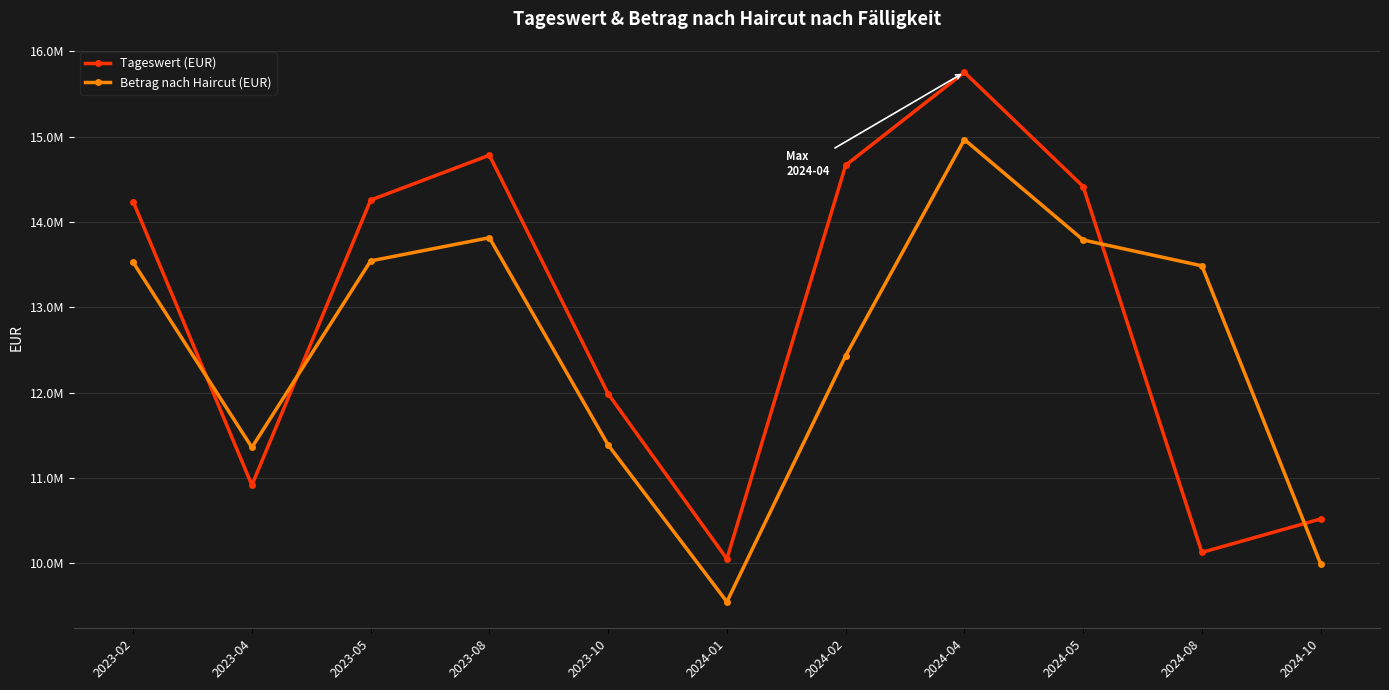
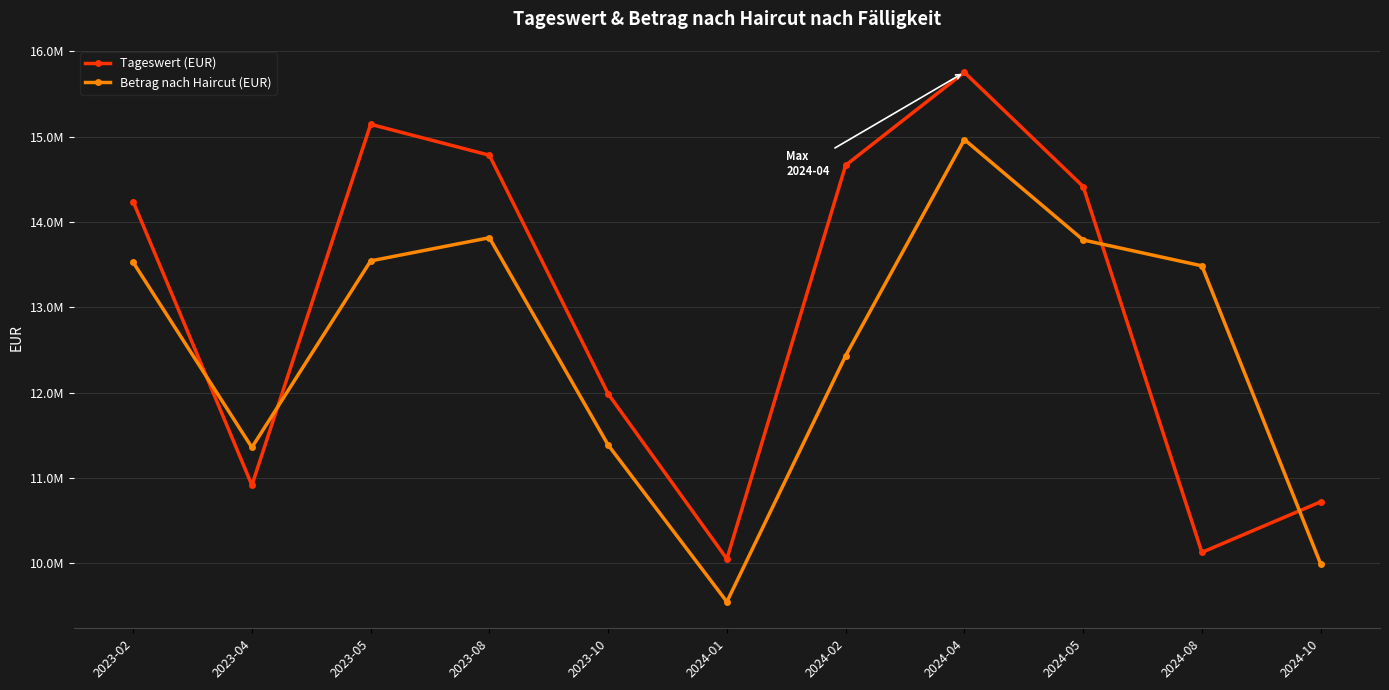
  {
    "Tageswert (EUR)": {
      "2023-02": 14200000,
      "2023-04": 10900000,
-     "2023-05": 14300000,
+     "2023-05": 15100000,
      "2023-08": 14800000,
      "2023-10": 12000000,
      "2024-01": 10100000,
      "2024-04": 15800000,
      "2024-05": 14400000,
      "2024-08": 10100000,
-     "2024-10": 10500000
+     "2024-10": 10700000
    },
    "Betrag nach Haircut (EUR)": {
      "2023-02": 13500000,
      "2023-04": 11400000,
      "2023-05": 13500000,
      "2023-08": 13800000,
      "2023-10": 11400000,
      "2024-01": 9600000,
      "2024-02": 12400000,
      "2024-04": 15000000,
      "2024-05": 13800000,
      "2024-08": 13500000,
      "2024-10": 10000000
    }
  }
